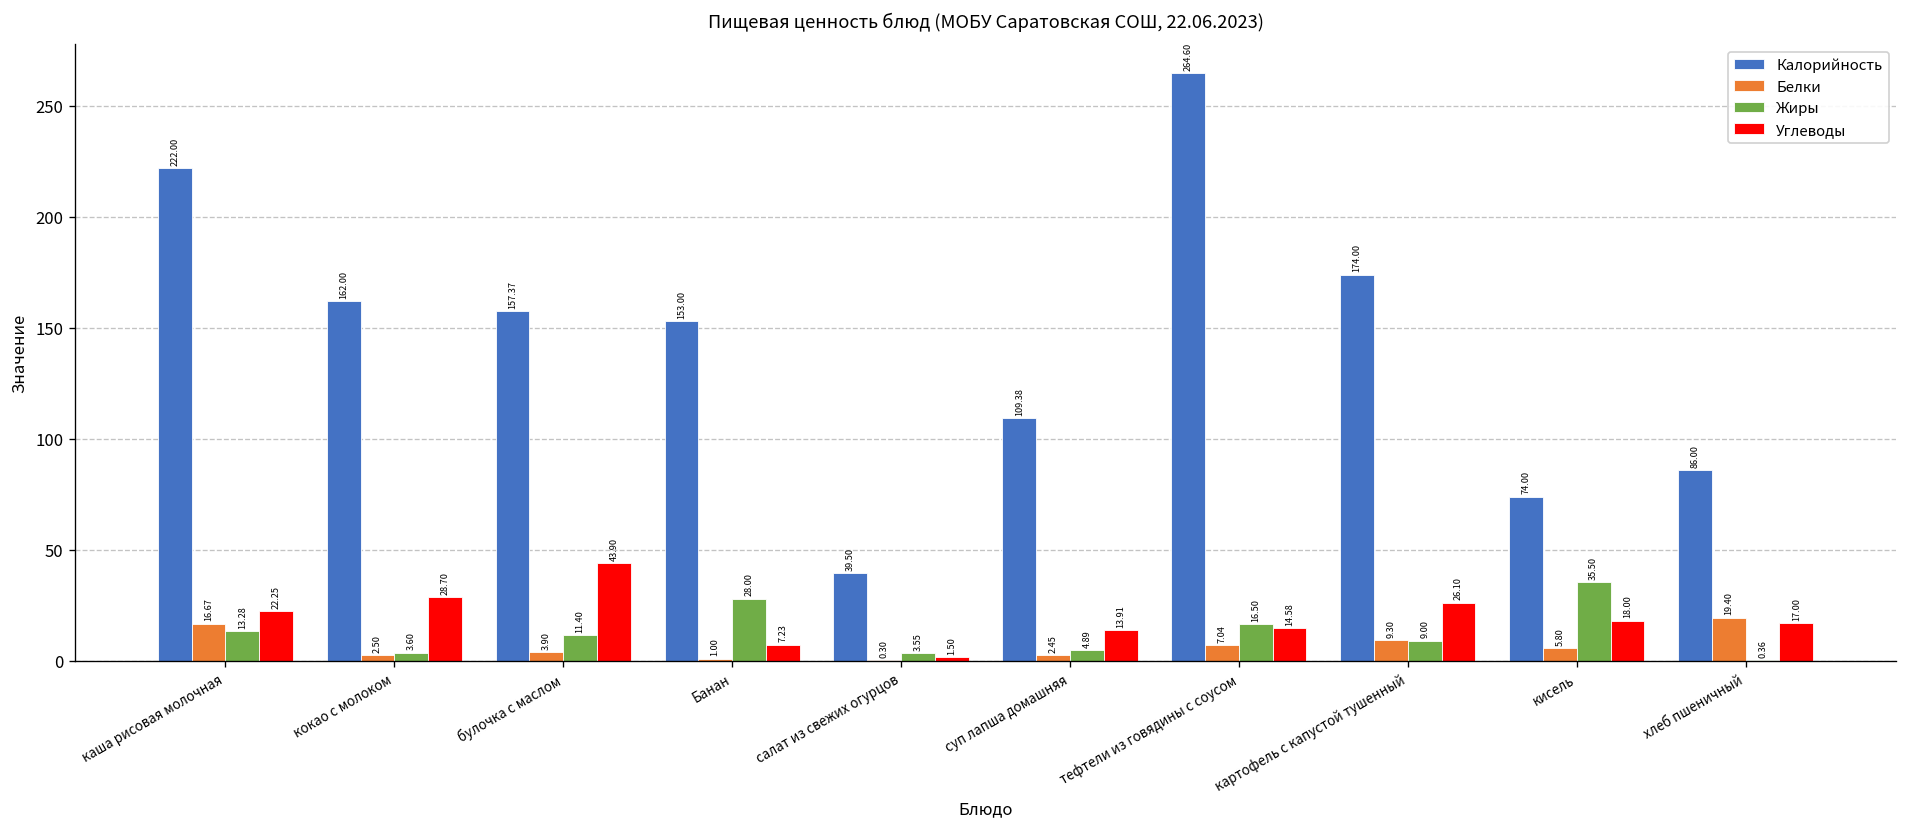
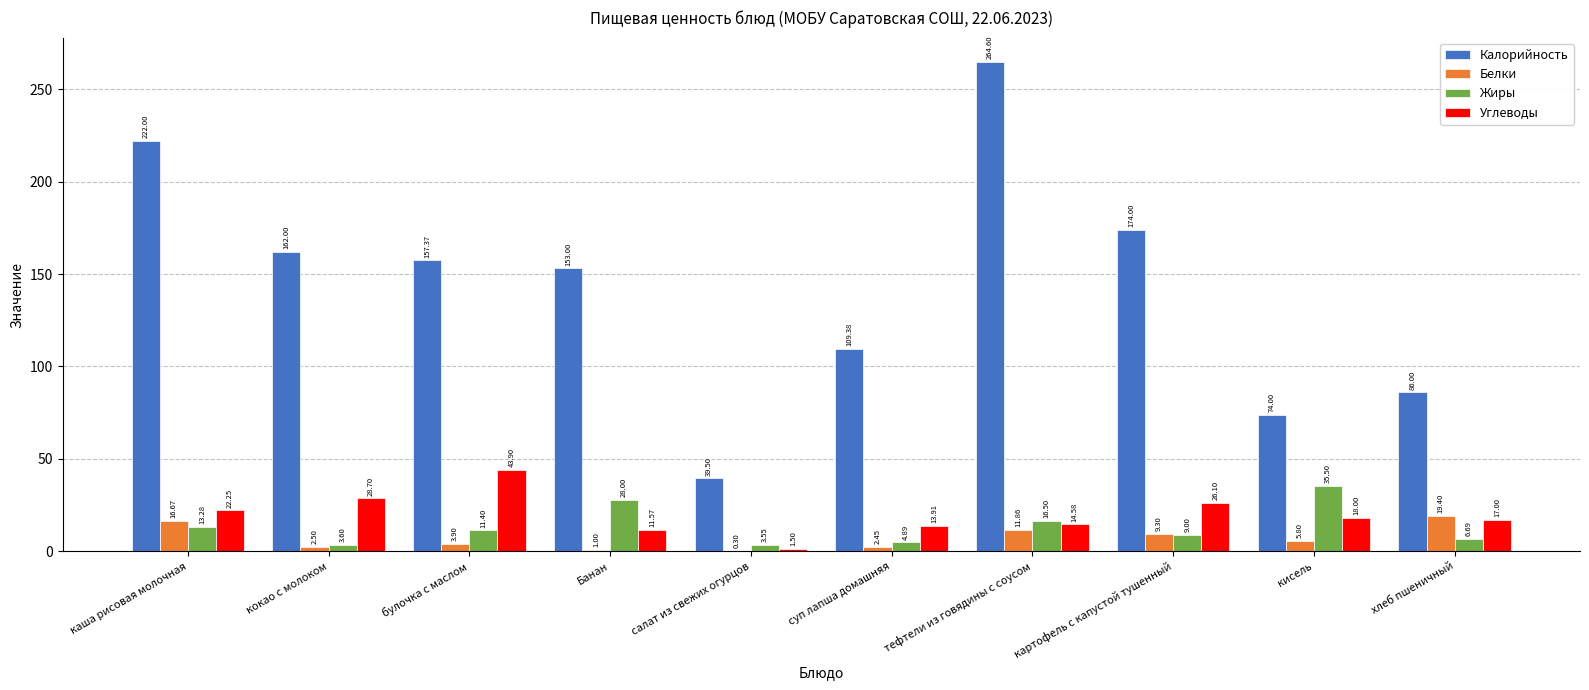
  {
    "Калорийность": {
      "каша рисовая молочная": 222.00,
      "кокао с молоком": 162.00,
      "булочка с маслом": 157.37,
      "Банан": 153.00,
      "салат из свежих огурцов": 39.50,
      "суп лапша домашняя": 109.38,
      "тефтели из говядины с соусом": 264.60,
      "картофель с капустой тушенный": 174.00,
      "кисель": 74.00,
      "хлеб пшеничный": 86.00
    },
    "Белки": {
      "каша рисовая молочная": 16.67,
      "кокао с молоком": 2.50,
      "булочка с маслом": 3.90,
      "Банан": 1.00,
      "салат из свежих огурцов": 0.30,
      "суп лапша домашняя": 2.45,
-     "тефтели из говядины с соусом": 7.04,
+     "тефтели из говядины с соусом": 11.86,
      "картофель с капустой тушенный": 9.30,
      "кисель": 5.80,
      "хлеб пшеничный": 19.40
    },
    "Жиры": {
      "каша рисовая молочная": 13.28,
      "кокао с молоком": 3.60,
      "булочка с маслом": 11.40,
      "Банан": 28.00,
      "салат из свежих огурцов": 3.55,
      "суп лапша домашняя": 4.89,
      "тефтели из говядины с соусом": 16.50,
      "картофель с капустой тушенный": 9.00,
      "кисель": 35.50,
-     "хлеб пшеничный": 0.36
+     "хлеб пшеничный": 6.69
    },
    "Углеводы": {
      "каша рисовая молочная": 22.25,
      "кокао с молоком": 28.70,
      "булочка с маслом": 43.90,
-     "Банан": 7.23,
+     "Банан": 11.57,
      "салат из свежих огурцов": 1.50,
      "суп лапша домашняя": 13.91,
      "тефтели из говядины с соусом": 14.58,
      "картофель с капустой тушенный": 26.10,
      "кисель": 18.00,
      "хлеб пшеничный": 17.00
    }
  }
